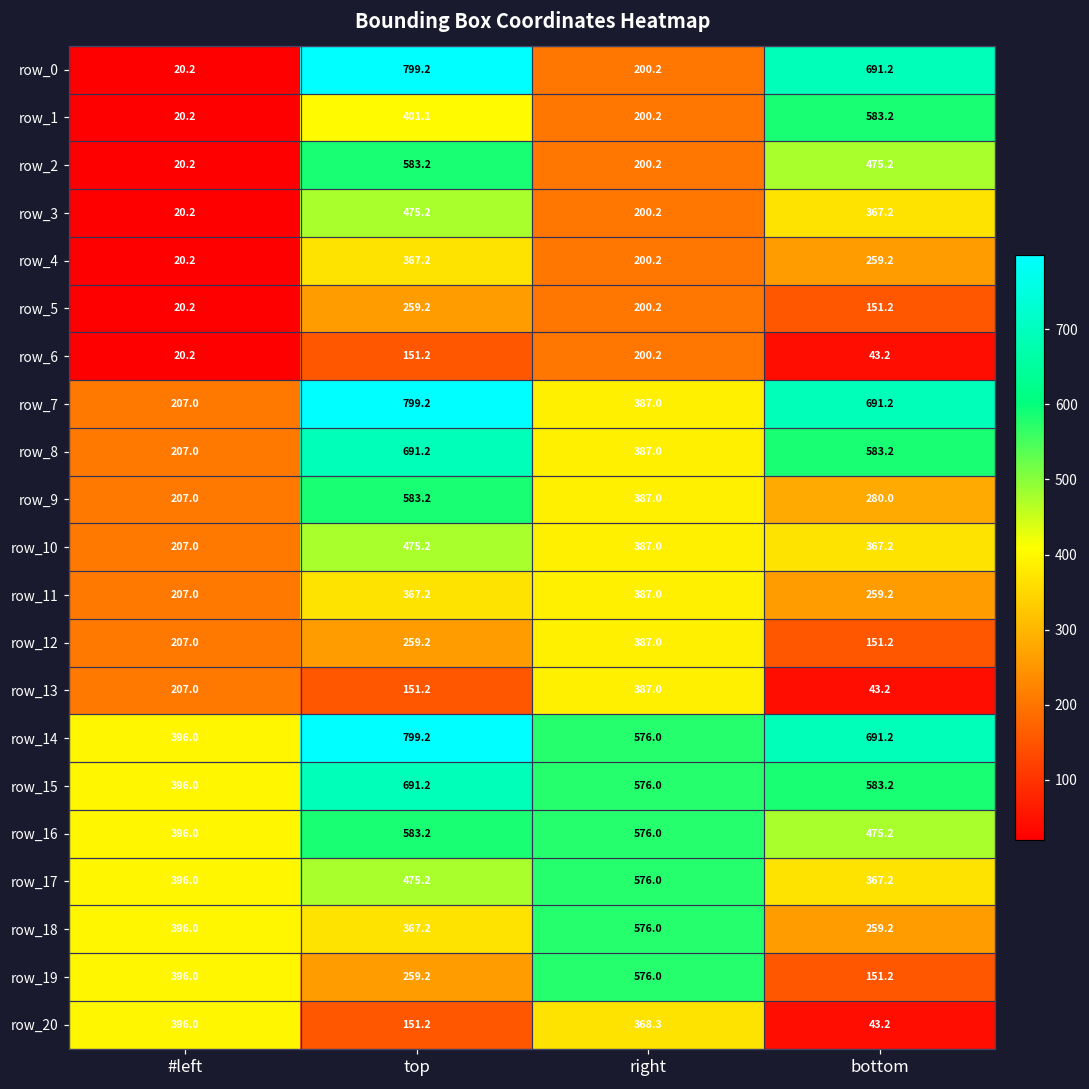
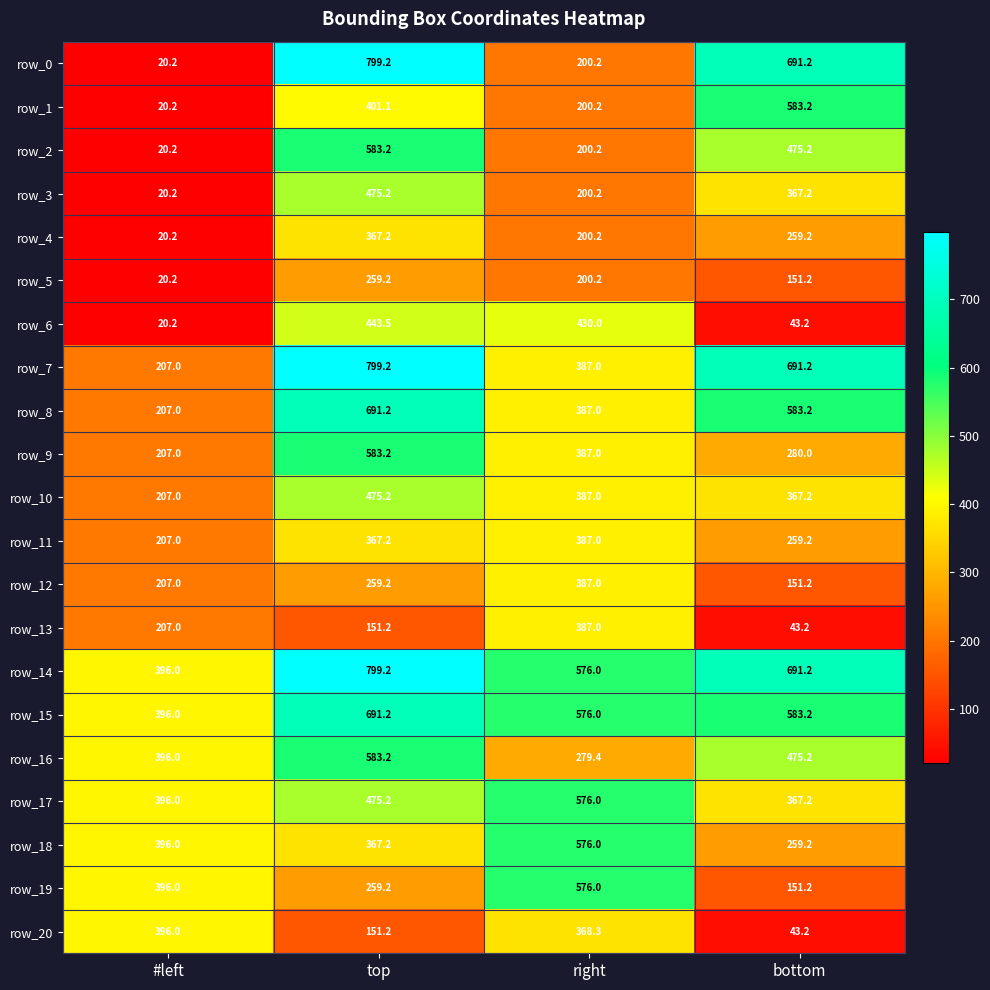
  {
    "row_0": {
      "#left": 20.2,
      "top": 799.2,
      "right": 200.2,
      "bottom": 691.2
    },
    "row_1": {
      "#left": 20.2,
      "top": 401.1,
      "right": 200.2,
      "bottom": 583.2
    },
    "row_2": {
      "#left": 20.2,
      "top": 583.2,
      "right": 200.2,
      "bottom": 475.2
    },
    "row_3": {
      "#left": 20.2,
      "top": 475.2,
      "right": 200.2,
      "bottom": 367.2
    },
    "row_4": {
      "#left": 20.2,
      "top": 367.2,
      "right": 200.2,
      "bottom": 259.2
    },
    "row_5": {
      "#left": 20.2,
      "top": 259.2,
      "right": 200.2,
      "bottom": 151.2
    },
    "row_6": {
      "#left": 20.2,
-     "top": 151.2,
-     "right": 200.2,
+     "top": 443.5,
+     "right": 430.0,
      "bottom": 43.2
    },
    "row_7": {
      "#left": 207.0,
      "top": 799.2,
      "right": 387.0,
      "bottom": 691.2
    },
    "row_8": {
      "#left": 207.0,
      "top": 691.2,
      "right": 387.0,
      "bottom": 583.2
    },
    "row_9": {
      "#left": 207.0,
      "top": 583.2,
      "right": 387.0,
      "bottom": 280.0
    },
    "row_10": {
      "#left": 207.0,
      "top": 475.2,
      "right": 387.0,
      "bottom": 367.2
    },
    "row_11": {
      "#left": 207.0,
      "top": 367.2,
      "right": 387.0,
      "bottom": 259.2
    },
    "row_12": {
      "#left": 207.0,
      "top": 259.2,
      "right": 387.0,
      "bottom": 151.2
    },
    "row_13": {
      "#left": 207.0,
      "top": 151.2,
      "right": 387.0,
      "bottom": 43.2
    },
    "row_14": {
      "#left": 396.0,
      "top": 799.2,
      "right": 576.0,
      "bottom": 691.2
    },
    "row_15": {
      "#left": 396.0,
      "top": 691.2,
      "right": 576.0,
      "bottom": 583.2
    },
    "row_16": {
      "#left": 396.0,
      "top": 583.2,
-     "right": 576.0,
+     "right": 279.4,
      "bottom": 475.2
    },
    "row_17": {
      "#left": 396.0,
      "top": 475.2,
      "right": 576.0,
      "bottom": 367.2
    },
    "row_18": {
      "#left": 396.0,
      "top": 367.2,
      "right": 576.0,
      "bottom": 259.2
    },
    "row_19": {
      "#left": 396.0,
      "top": 259.2,
      "right": 576.0,
      "bottom": 151.2
    },
    "row_20": {
      "#left": 396.0,
      "top": 151.2,
      "right": 368.3,
      "bottom": 43.2
    }
  }
